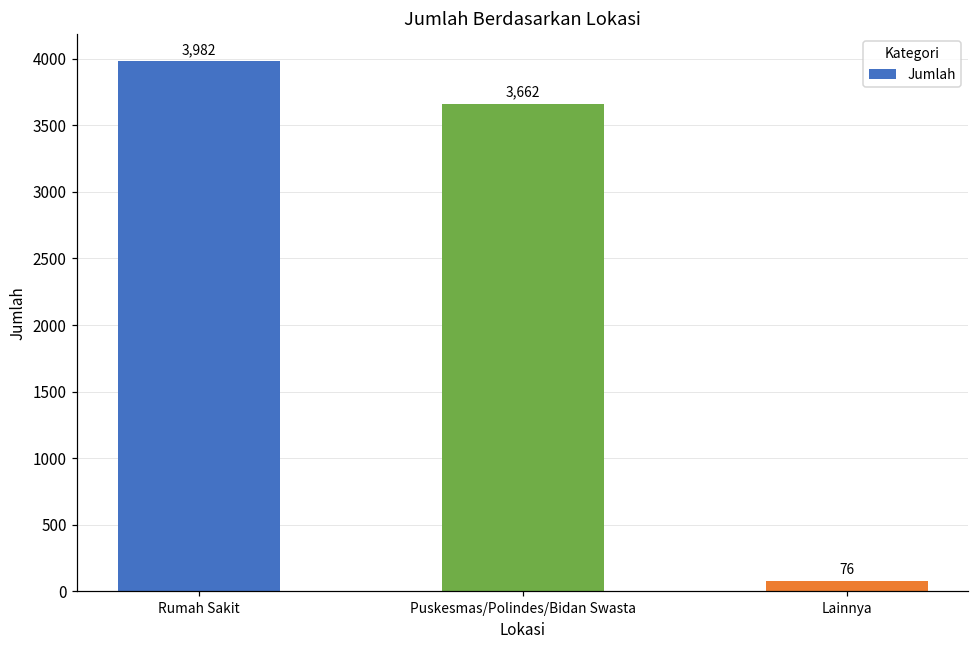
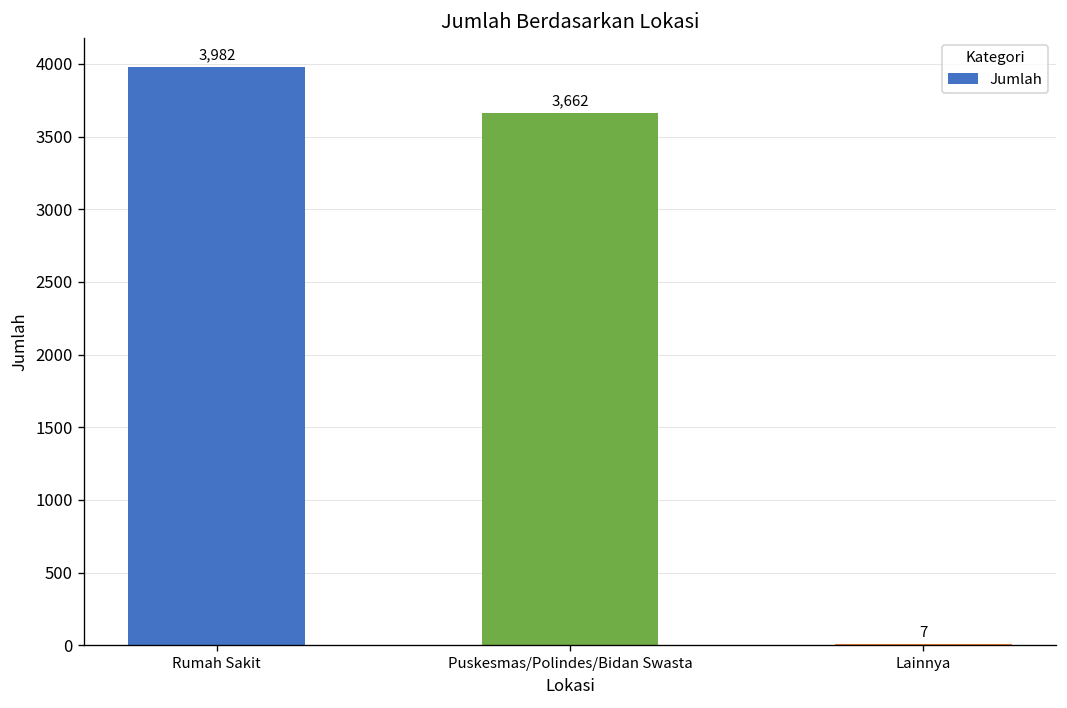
  {
    "Rumah Sakit": "3,982",
    "Puskesmas/Polindes/Bidan Swasta": "3,662",
-   "Lainnya": "76"
+   "Lainnya": "7"
  }
